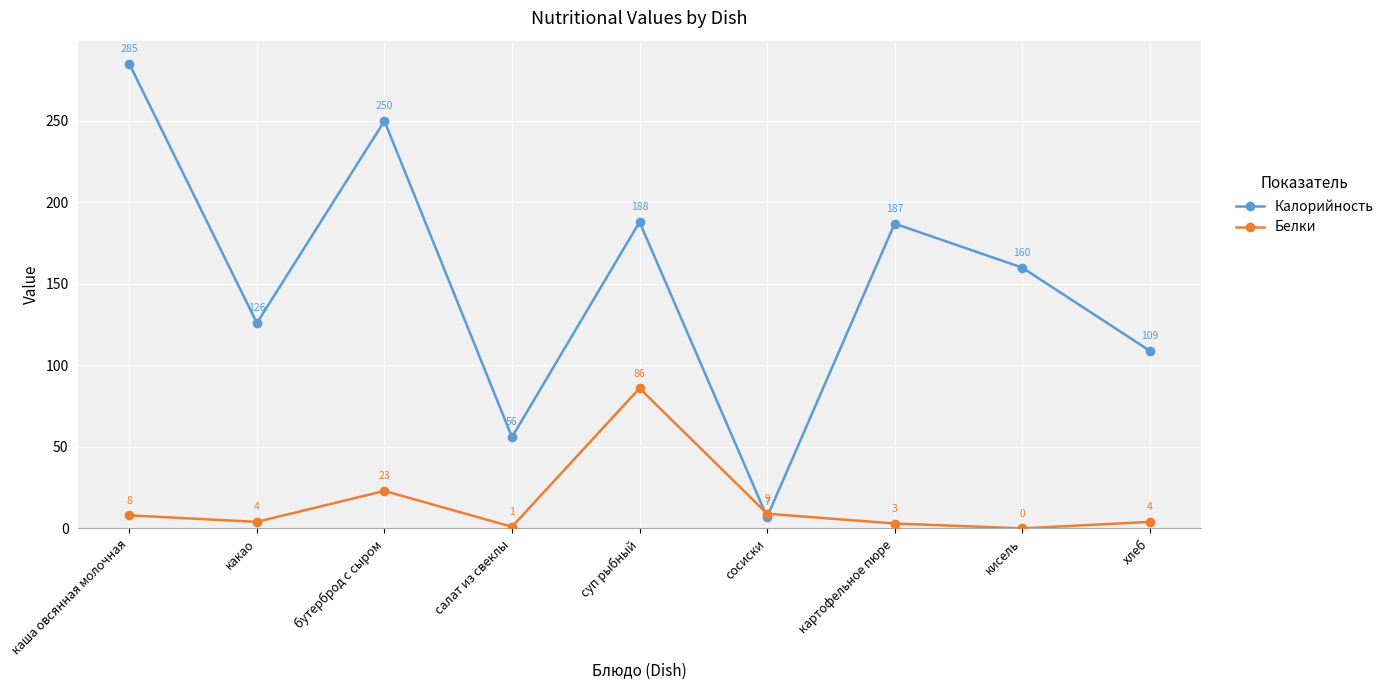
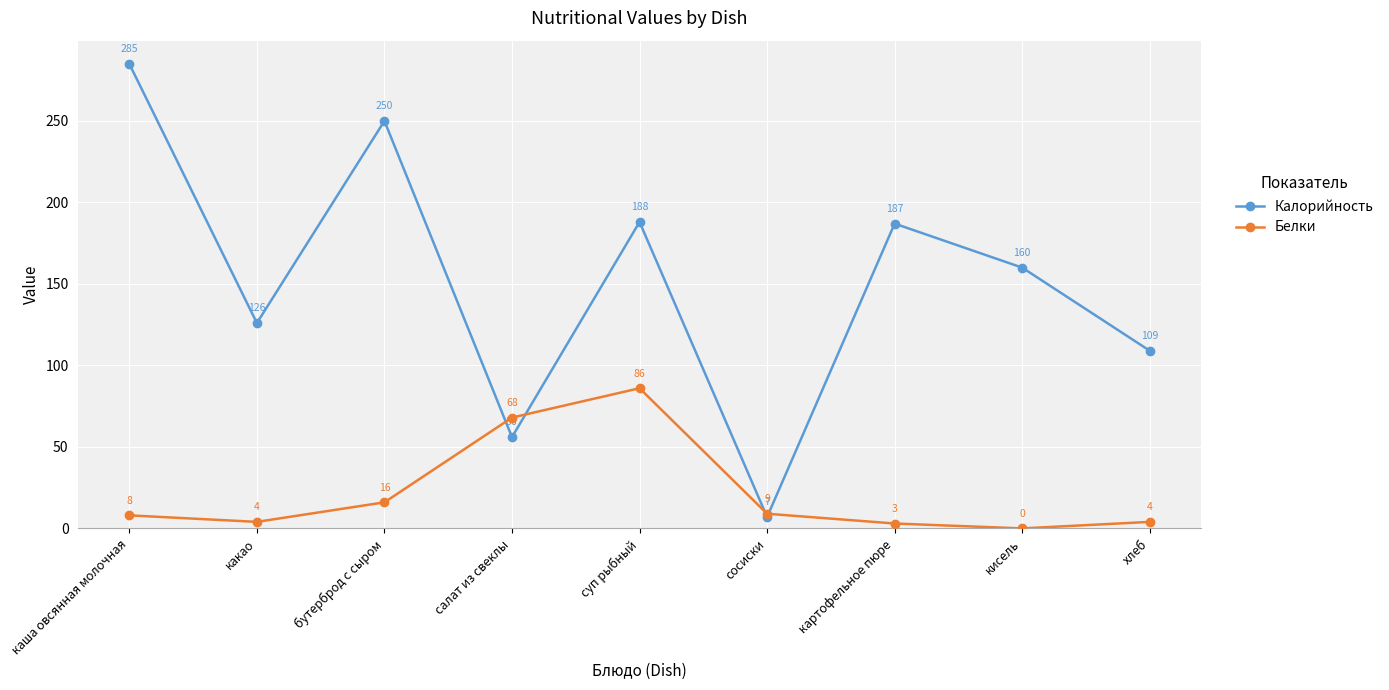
  {
    "Калорийность": {
      "каша овсянная молочная": 285,
      "какао": 126,
      "бутерброд с сыром": 250,
      "салат из свеклы": 56,
      "суп рыбный": 188,
      "картофельное пюре": 187,
      "кисель": 160,
      "хлеб": 109
    },
    "Белки": {
      "каша овсянная молочная": 8,
      "какао": 4,
-     "бутерброд с сыром": 23,
-     "салат из свеклы": 1,
+     "бутерброд с сыром": 16,
+     "салат из свеклы": 68,
      "суп рыбный": 86,
      "картофельное пюре": 3,
      "кисель": 0,
      "хлеб": 4
    }
  }
